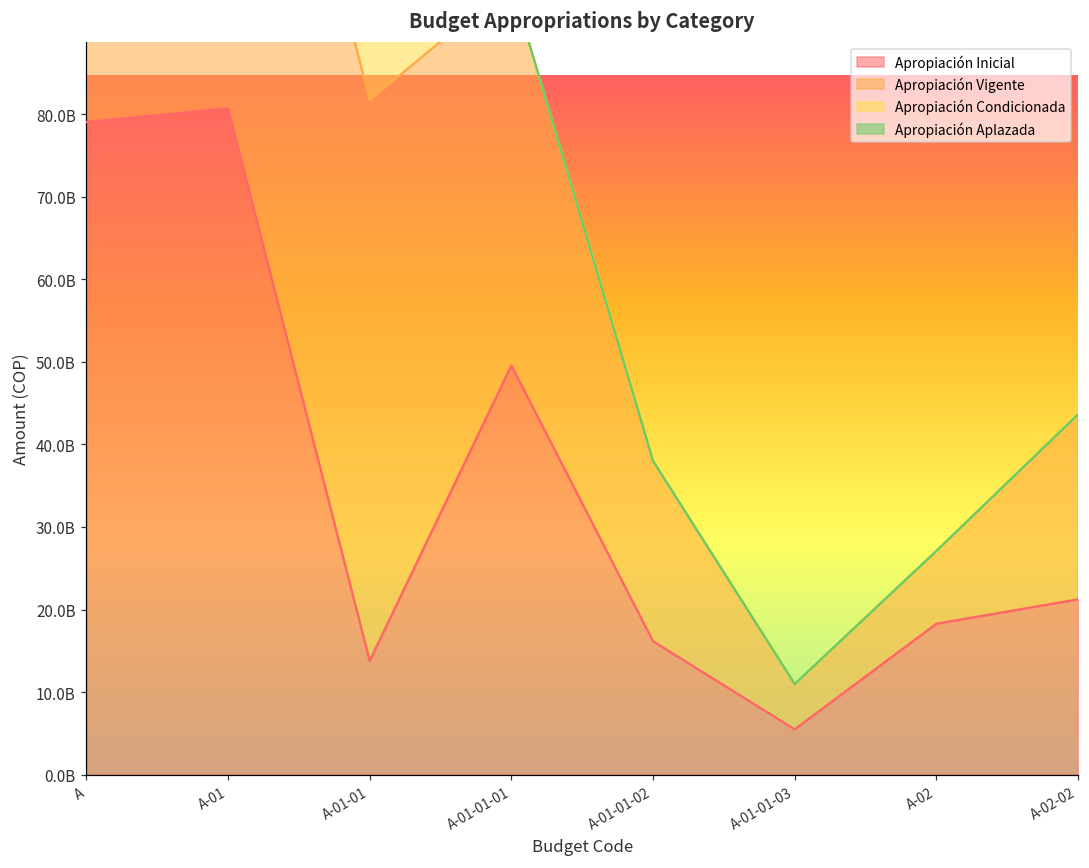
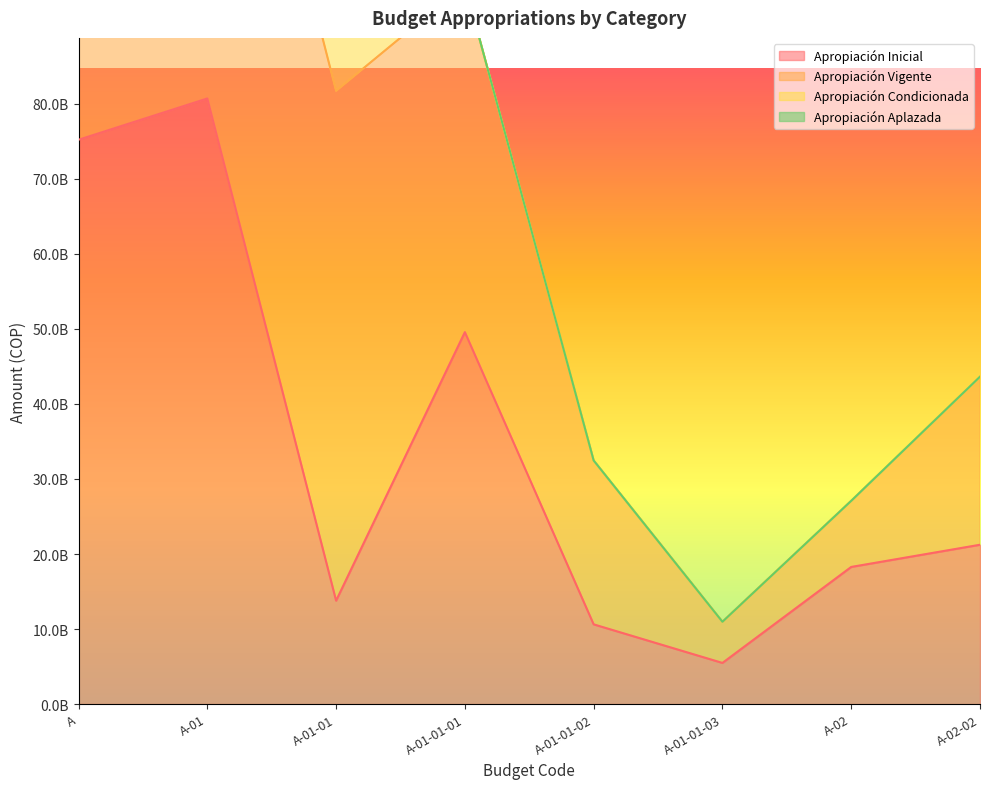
  {
    "Apropiación Inicial": {
-     "A": 79000000000,
+     "A": 75000000000,
      "A-01": 81000000000,
      "A-01-01": 14000000000,
      "A-01-01-01": 50000000000,
-     "A-01-01-02": 16000000000,
+     "A-01-01-02": 11000000000,
      "A-01-01-03": 5000000000,
      "A-02": 18000000000,
      "A-02-02": 21000000000
    },
    "Apropiación Vigente": {
      "A-01-01": 68000000000
    }
  }
